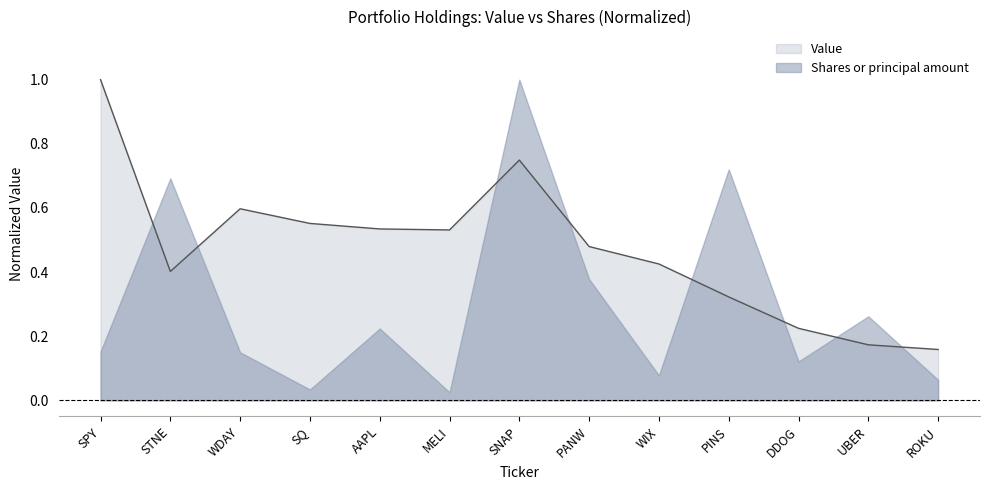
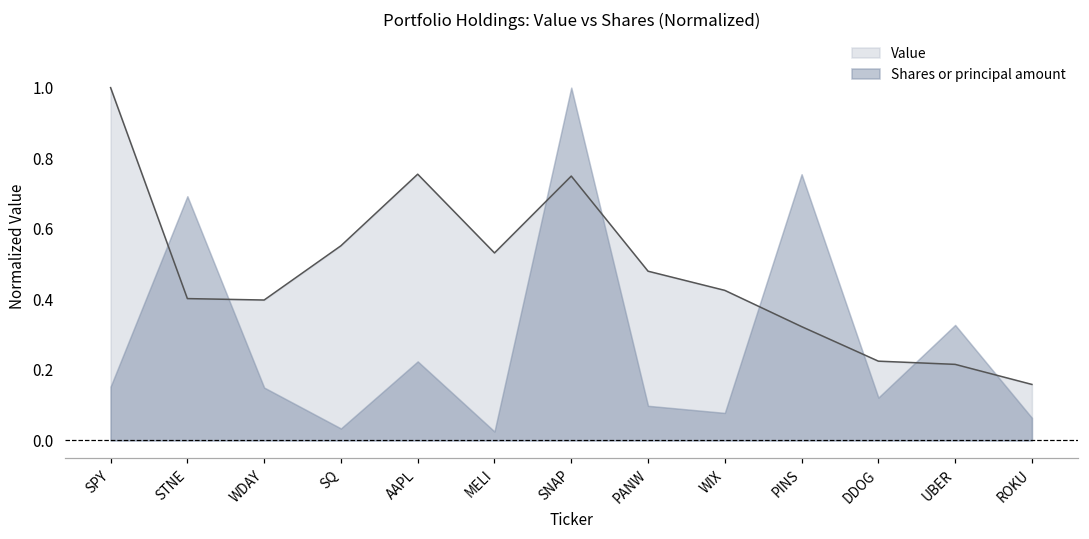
  {
    "Value": {
      "SPY": 1.00,
      "STNE": 0.40,
-     "WDAY": 0.60,
+     "WDAY": 0.40,
      "SQ": 0.55,
-     "AAPL": 0.53,
+     "AAPL": 0.75,
      "MELI": 0.53,
      "SNAP": 0.75,
      "PANW": 0.48,
      "WIX": 0.43,
      "PINS": 0.32,
      "DDOG": 0.22,
-     "UBER": 0.17,
+     "UBER": 0.22,
      "ROKU": 0.16
    },
    "Shares or principal amount": {
      "SPY": 0.15,
      "STNE": 0.69,
      "WDAY": 0.15,
      "SQ": 0.03,
      "AAPL": 0.22,
      "MELI": 0.03,
      "SNAP": 1.00,
-     "PANW": 0.38,
+     "PANW": 0.10,
      "WIX": 0.08,
-     "PINS": 0.72,
+     "PINS": 0.75,
      "DDOG": 0.12,
-     "UBER": 0.26,
+     "UBER": 0.33,
      "ROKU": 0.06
    }
  }
